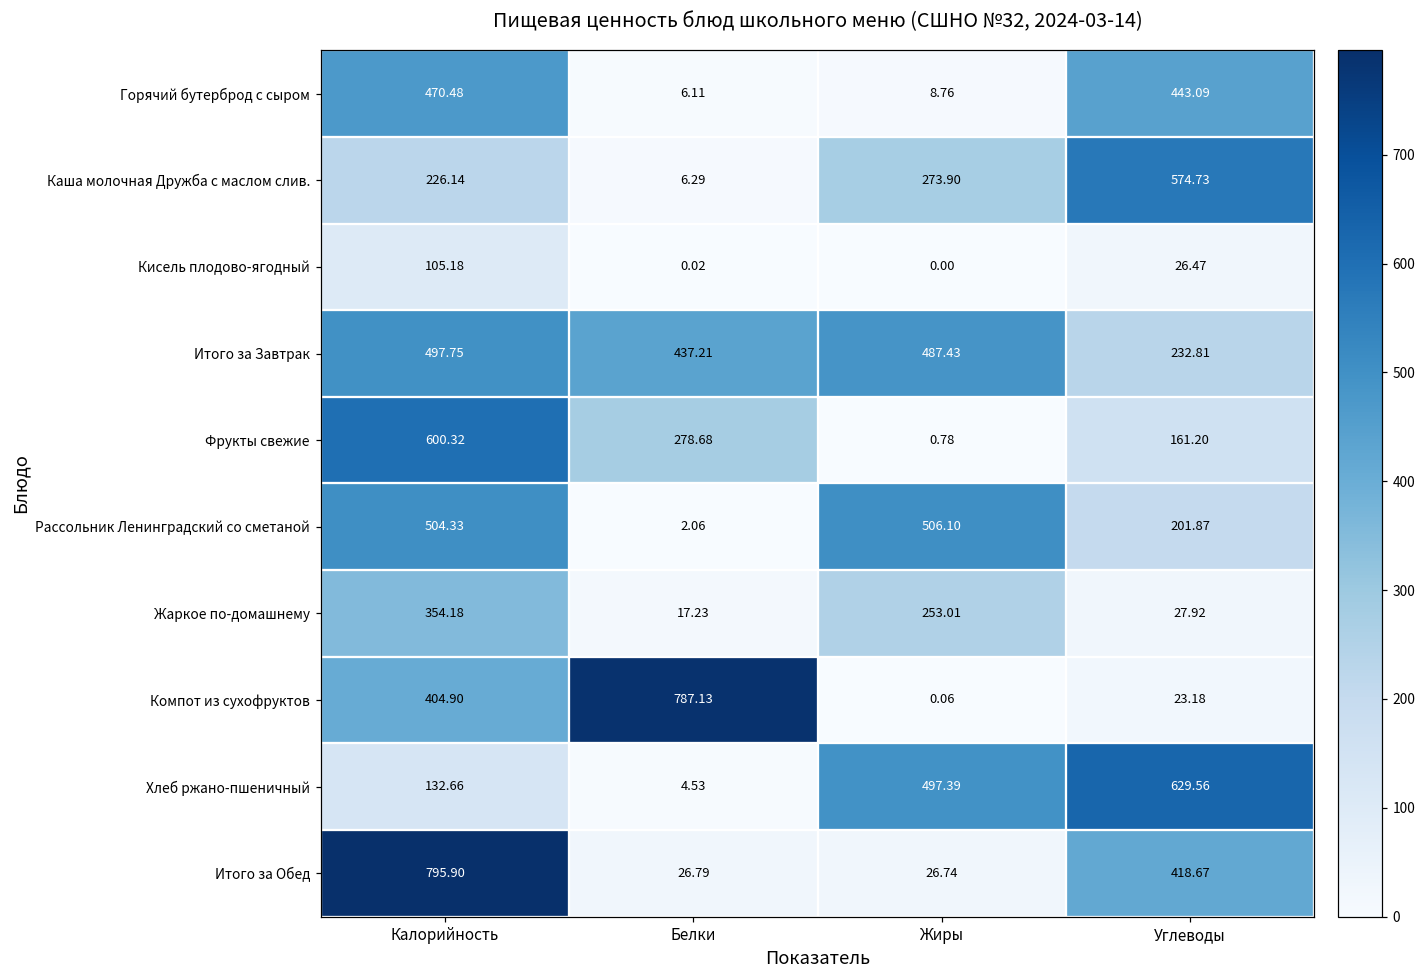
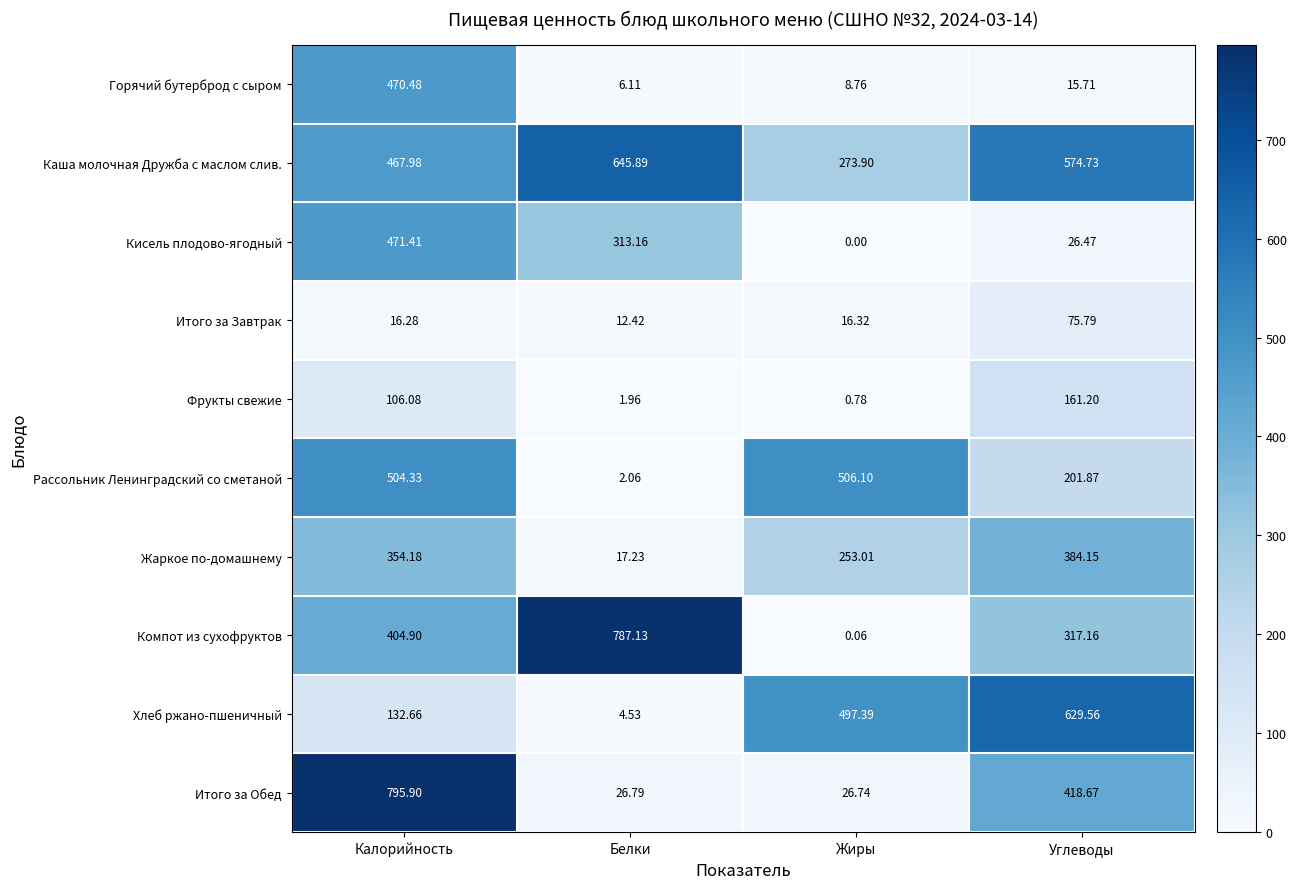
  {
    "Горячий бутерброд с сыром": {
      "Калорийность": 470.48,
      "Белки": 6.11,
      "Жиры": 8.76,
-     "Углеводы": 443.09
+     "Углеводы": 15.71
    },
    "Каша молочная Дружба с маслом слив.": {
-     "Калорийность": 226.14,
-     "Белки": 6.29,
+     "Калорийность": 467.98,
+     "Белки": 645.89,
      "Жиры": 273.90,
      "Углеводы": 574.73
    },
    "Кисель плодово-ягодный": {
-     "Калорийность": 105.18,
-     "Белки": 0.02,
+     "Калорийность": 471.41,
+     "Белки": 313.16,
      "Жиры": 0.00,
      "Углеводы": 26.47
    },
    "Итого за Завтрак": {
-     "Калорийность": 497.75,
-     "Белки": 437.21,
-     "Жиры": 487.43,
-     "Углеводы": 232.81
+     "Калорийность": 16.28,
+     "Белки": 12.42,
+     "Жиры": 16.32,
+     "Углеводы": 75.79
    },
    "Фрукты свежие": {
-     "Калорийность": 600.32,
-     "Белки": 278.68,
+     "Калорийность": 106.08,
+     "Белки": 1.96,
      "Жиры": 0.78,
      "Углеводы": 161.20
    },
    "Рассольник Ленинградский со сметаной": {
      "Калорийность": 504.33,
      "Белки": 2.06,
      "Жиры": 506.10,
      "Углеводы": 201.87
    },
    "Жаркое по-домашнему": {
      "Калорийность": 354.18,
      "Белки": 17.23,
      "Жиры": 253.01,
-     "Углеводы": 27.92
+     "Углеводы": 384.15
    },
    "Компот из сухофруктов": {
      "Калорийность": 404.90,
      "Белки": 787.13,
      "Жиры": 0.06,
-     "Углеводы": 23.18
+     "Углеводы": 317.16
    },
    "Хлеб ржано-пшеничный": {
      "Калорийность": 132.66,
      "Белки": 4.53,
      "Жиры": 497.39,
      "Углеводы": 629.56
    },
    "Итого за Обед": {
      "Калорийность": 795.90,
      "Белки": 26.79,
      "Жиры": 26.74,
      "Углеводы": 418.67
    }
  }
